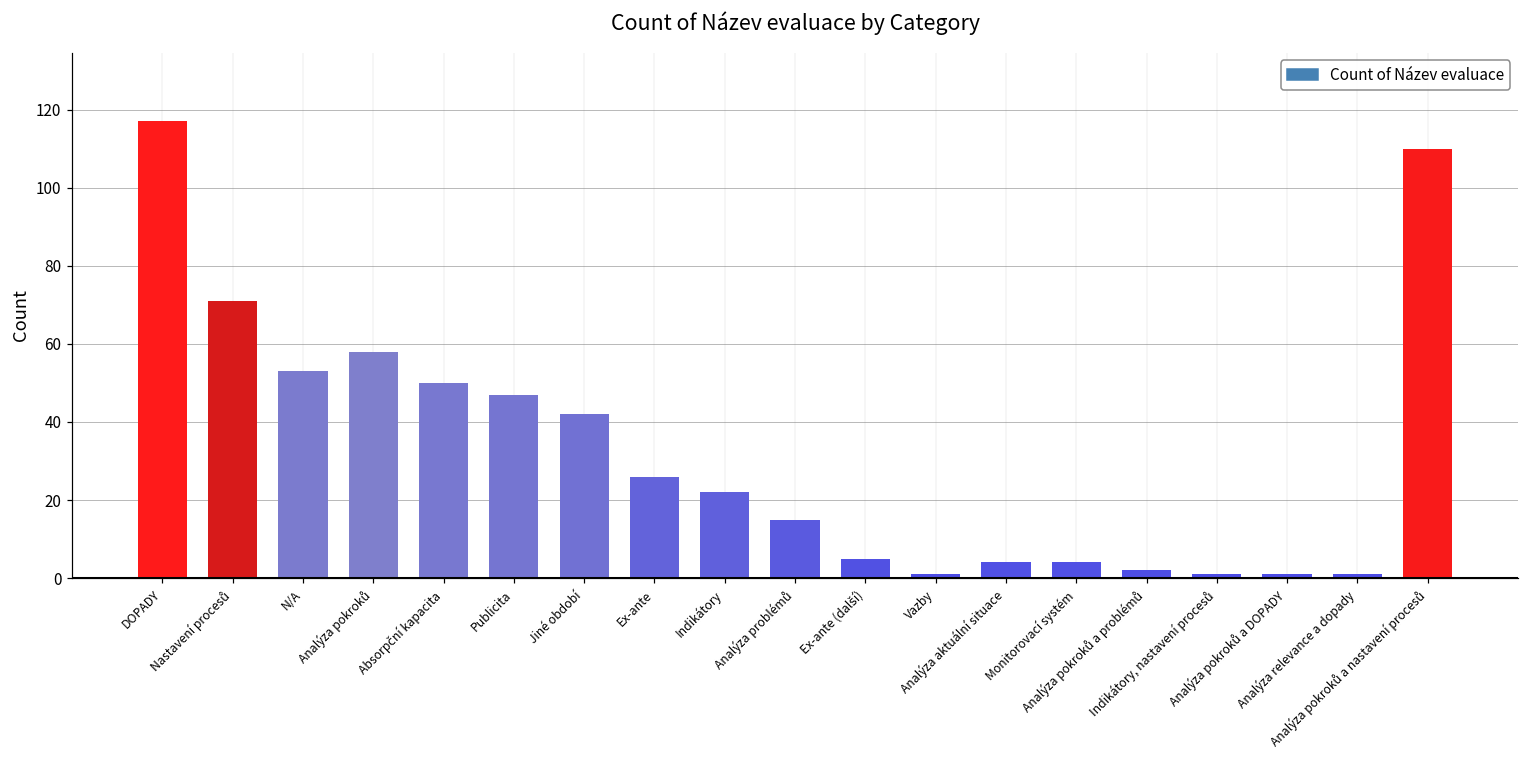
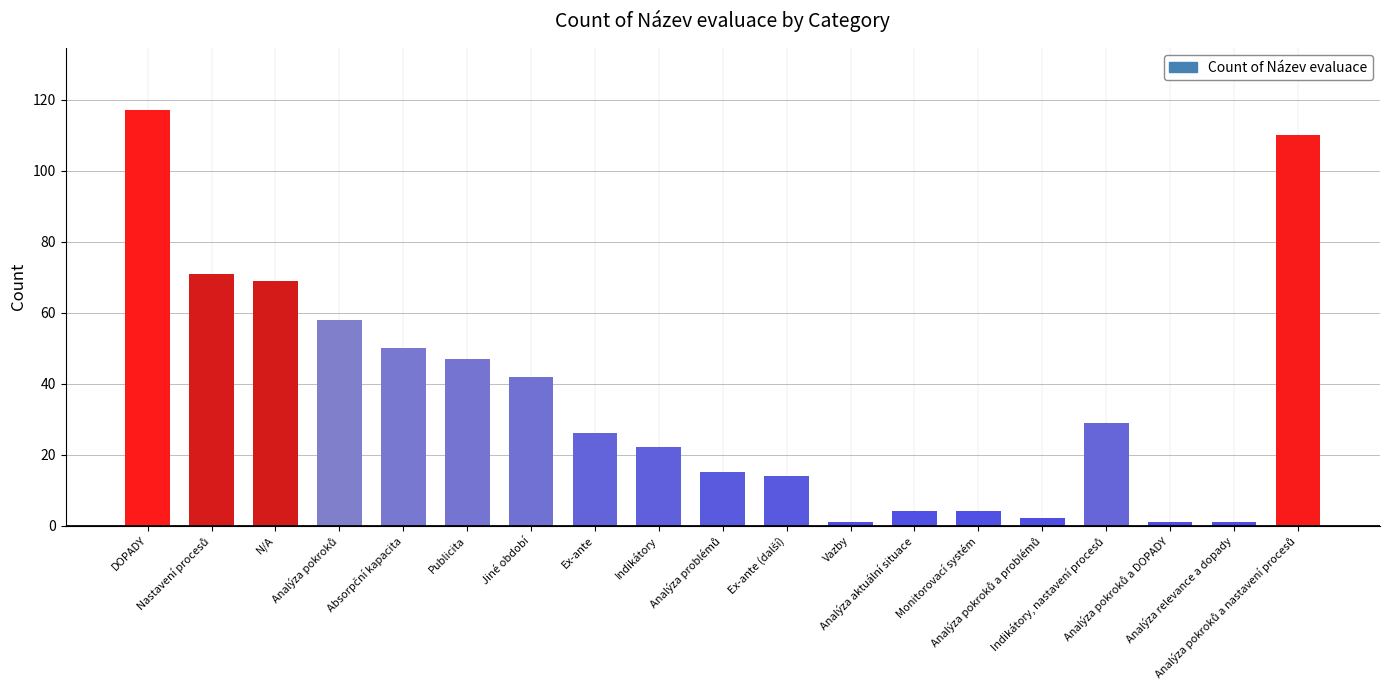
  {
    "DOPADY": 117,
    "Nastavení procesů": 71,
-   "N/A": 53,
+   "N/A": 69,
    "Analýza pokroků": 58,
    "Absorpční kapacita": 50,
    "Publicita": 47,
    "Jiné období": 42,
    "Ex-ante": 26,
    "Indikátory": 22,
    "Analýza problémů": 15,
-   "Ex-ante (další)": 5,
+   "Ex-ante (další)": 14,
    "Vazby": 1,
    "Analýza aktuální situace": 4,
    "Monitorovací systém": 4,
    "Analýza pokroků a problémů": 2,
-   "Indikátory, nastavení procesů": 1,
+   "Indikátory, nastavení procesů": 29,
    "Analýza pokroků a DOPADY": 1,
    "Analýza relevance a dopady": 1,
    "Analýza pokroků a nastavení procesů": 110
  }
